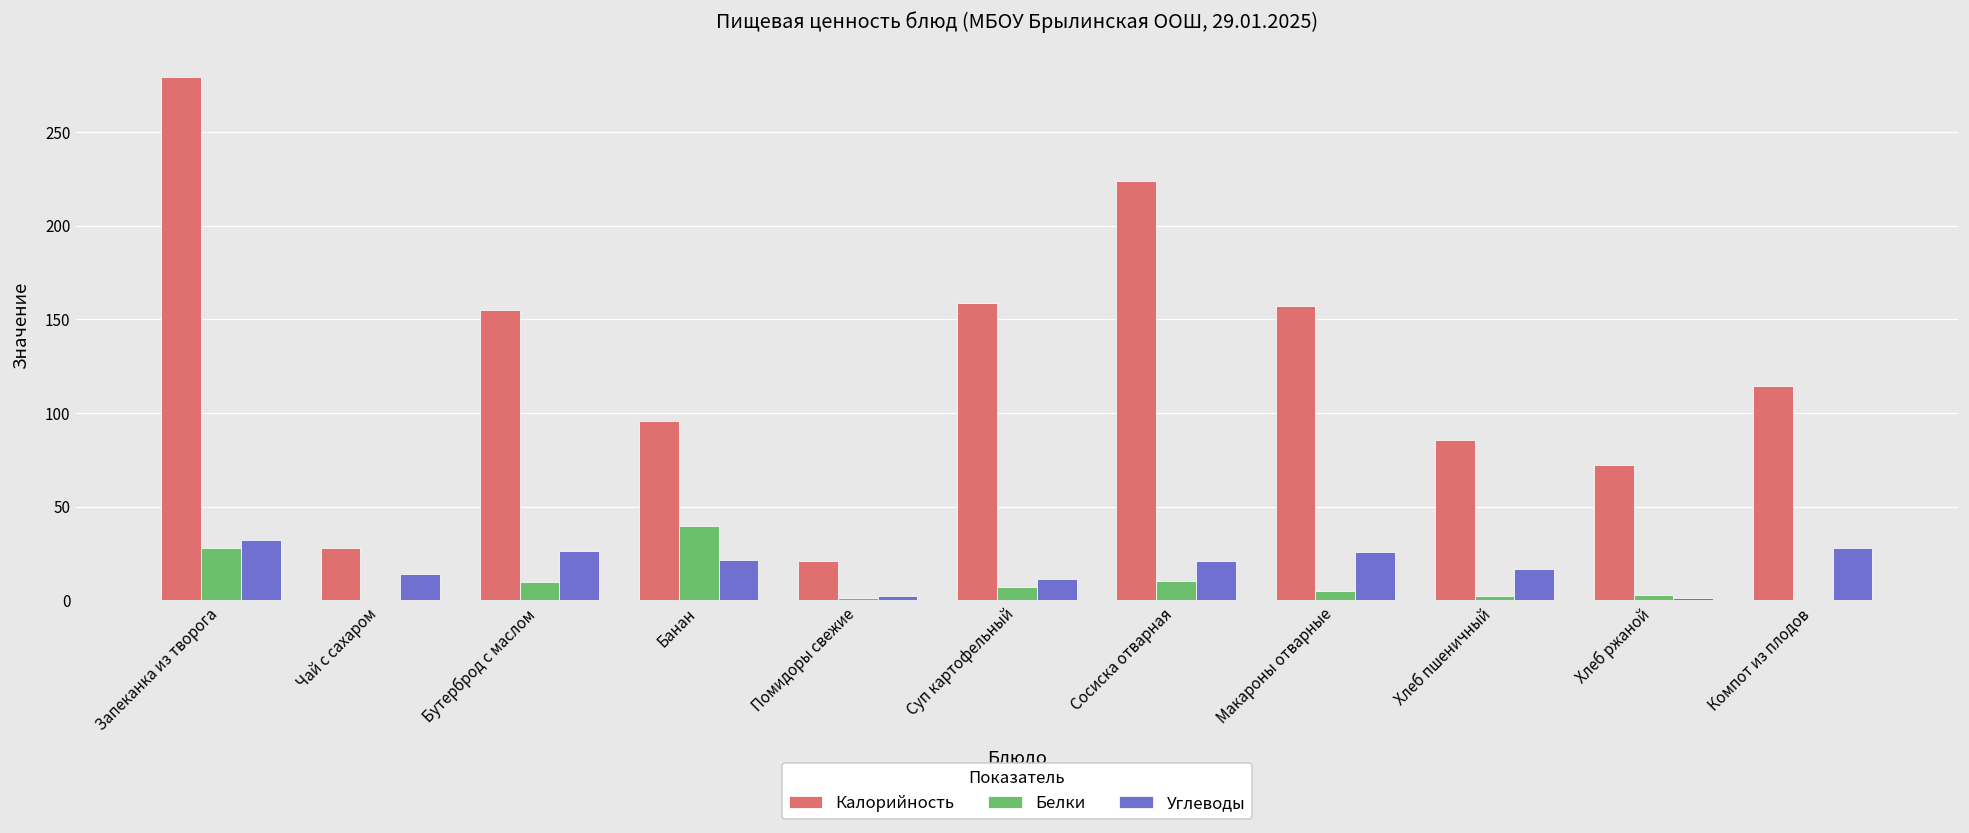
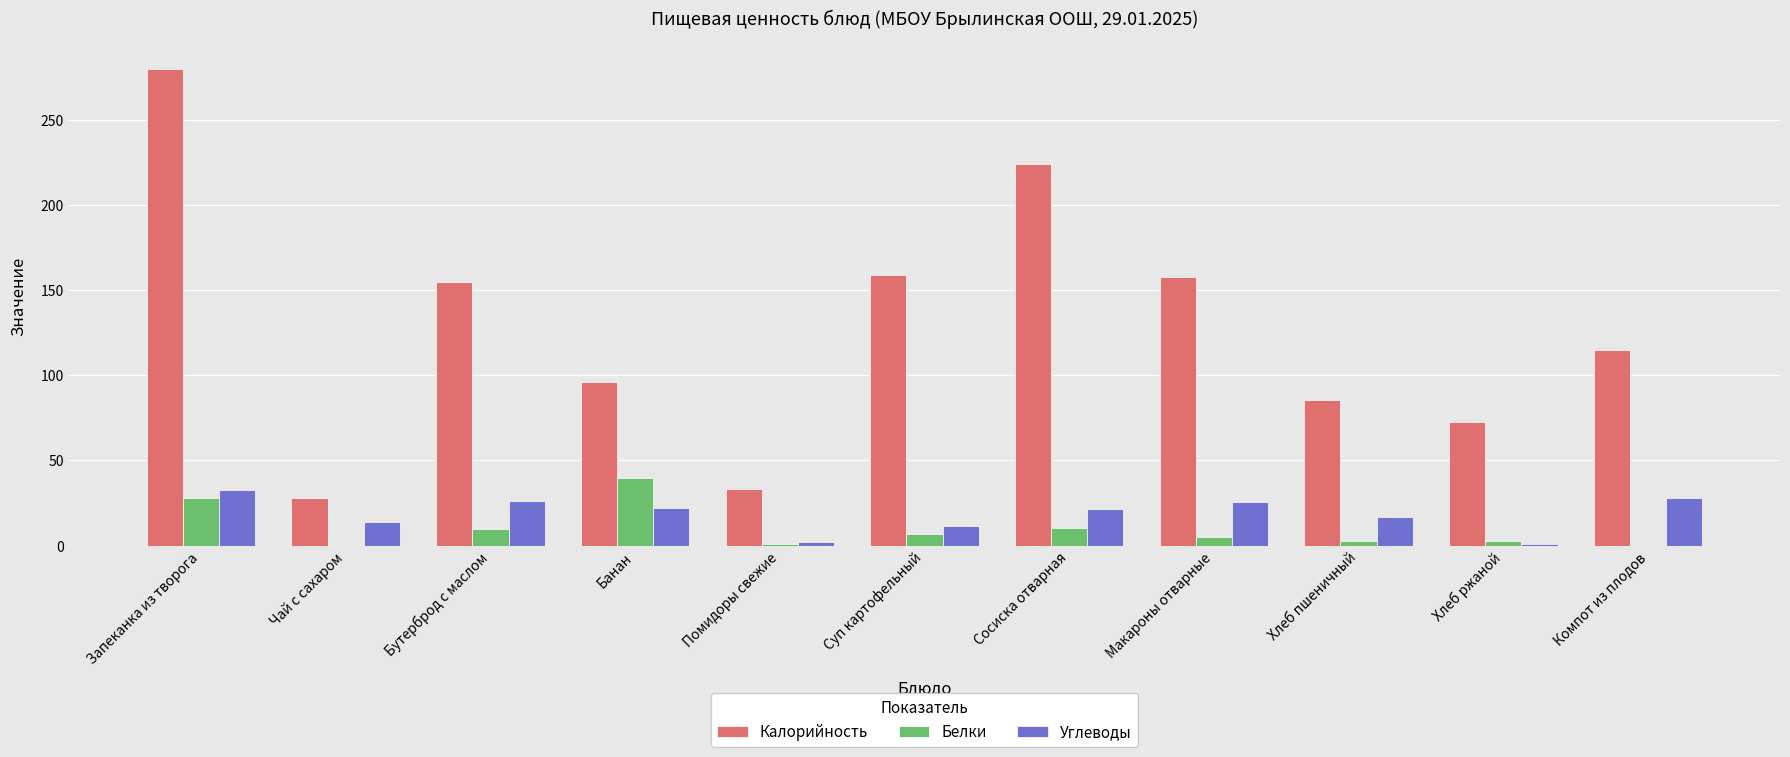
  {
    "Калорийность": {
      "Запеканка из творога": 280,
      "Чай с сахаром": 28,
      "Бутерброд с маслом": 155,
      "Банан": 96,
-     "Помидоры свежие": 21,
+     "Помидоры свежие": 33,
      "Суп картофельный": 159,
      "Сосиска отварная": 224,
      "Макароны отварные": 157,
      "Хлеб пшеничный": 86,
      "Хлеб ржаной": 72,
      "Компот из плодов": 115
    },
    "Белки": {
      "Запеканка из творога": 28,
      "Бутерброд с маслом": 10,
      "Банан": 40,
      "Суп картофельный": 7,
      "Сосиска отварная": 10,
      "Макароны отварные": 5,
      "Хлеб пшеничный": 2,
      "Хлеб ржаной": 3
    },
    "Углеводы": {
      "Запеканка из творога": 32,
      "Чай с сахаром": 14,
      "Бутерброд с маслом": 26,
      "Банан": 22,
      "Помидоры свежие": 2,
      "Суп картофельный": 11,
      "Сосиска отварная": 21,
      "Макароны отварные": 26,
      "Хлеб пшеничный": 17,
      "Компот из плодов": 28
    }
  }
